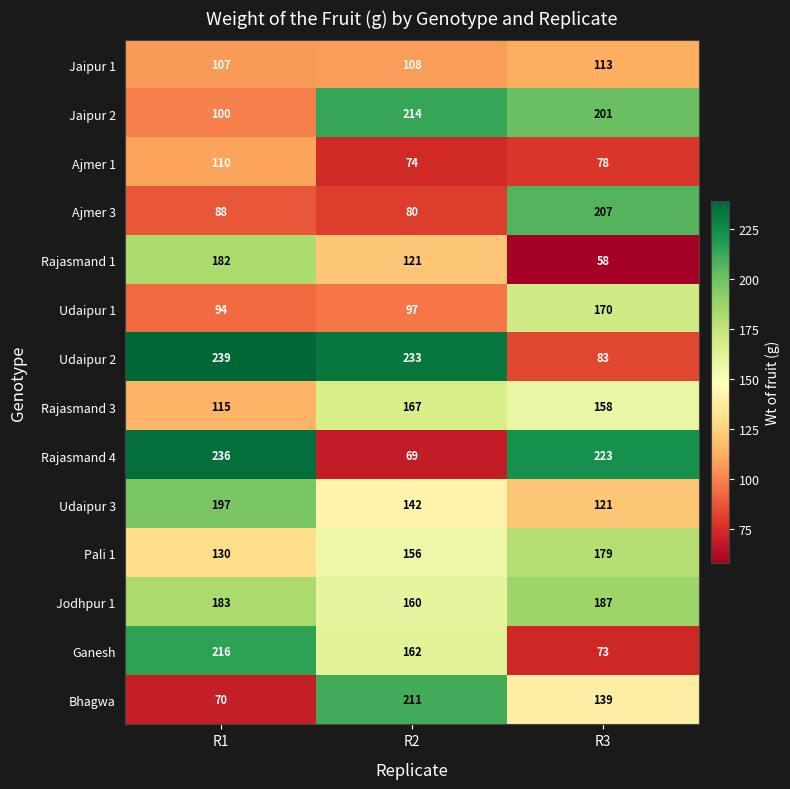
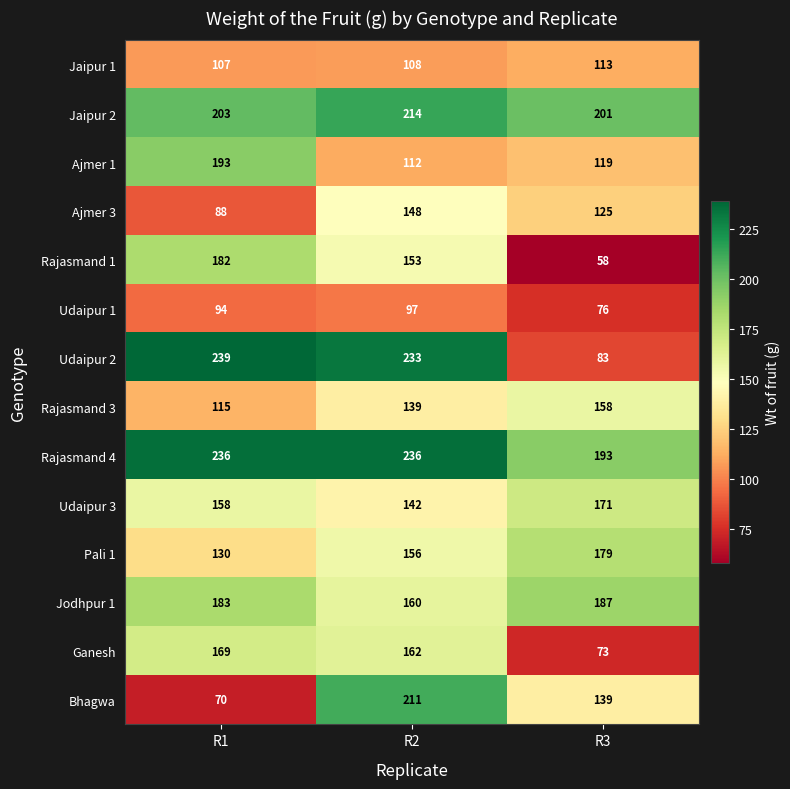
  {
    "Jaipur 1": {
      "R1": 107,
      "R2": 108,
      "R3": 113
    },
    "Jaipur 2": {
-     "R1": 100,
+     "R1": 203,
      "R2": 214,
      "R3": 201
    },
    "Ajmer 1": {
-     "R1": 110,
-     "R2": 74,
-     "R3": 78
+     "R1": 193,
+     "R2": 112,
+     "R3": 119
    },
    "Ajmer 3": {
      "R1": 88,
-     "R2": 80,
-     "R3": 207
+     "R2": 148,
+     "R3": 125
    },
    "Rajasmand 1": {
      "R1": 182,
-     "R2": 121,
+     "R2": 153,
      "R3": 58
    },
    "Udaipur 1": {
      "R1": 94,
      "R2": 97,
-     "R3": 170
+     "R3": 76
    },
    "Udaipur 2": {
      "R1": 239,
      "R2": 233,
      "R3": 83
    },
    "Rajasmand 3": {
      "R1": 115,
-     "R2": 167,
+     "R2": 139,
      "R3": 158
    },
    "Rajasmand 4": {
      "R1": 236,
-     "R2": 69,
-     "R3": 223
+     "R2": 236,
+     "R3": 193
    },
    "Udaipur 3": {
-     "R1": 197,
+     "R1": 158,
      "R2": 142,
-     "R3": 121
+     "R3": 171
    },
    "Pali 1": {
      "R1": 130,
      "R2": 156,
      "R3": 179
    },
    "Jodhpur 1": {
      "R1": 183,
      "R2": 160,
      "R3": 187
    },
    "Ganesh": {
-     "R1": 216,
+     "R1": 169,
      "R2": 162,
      "R3": 73
    },
    "Bhagwa": {
      "R1": 70,
      "R2": 211,
      "R3": 139
    }
  }
